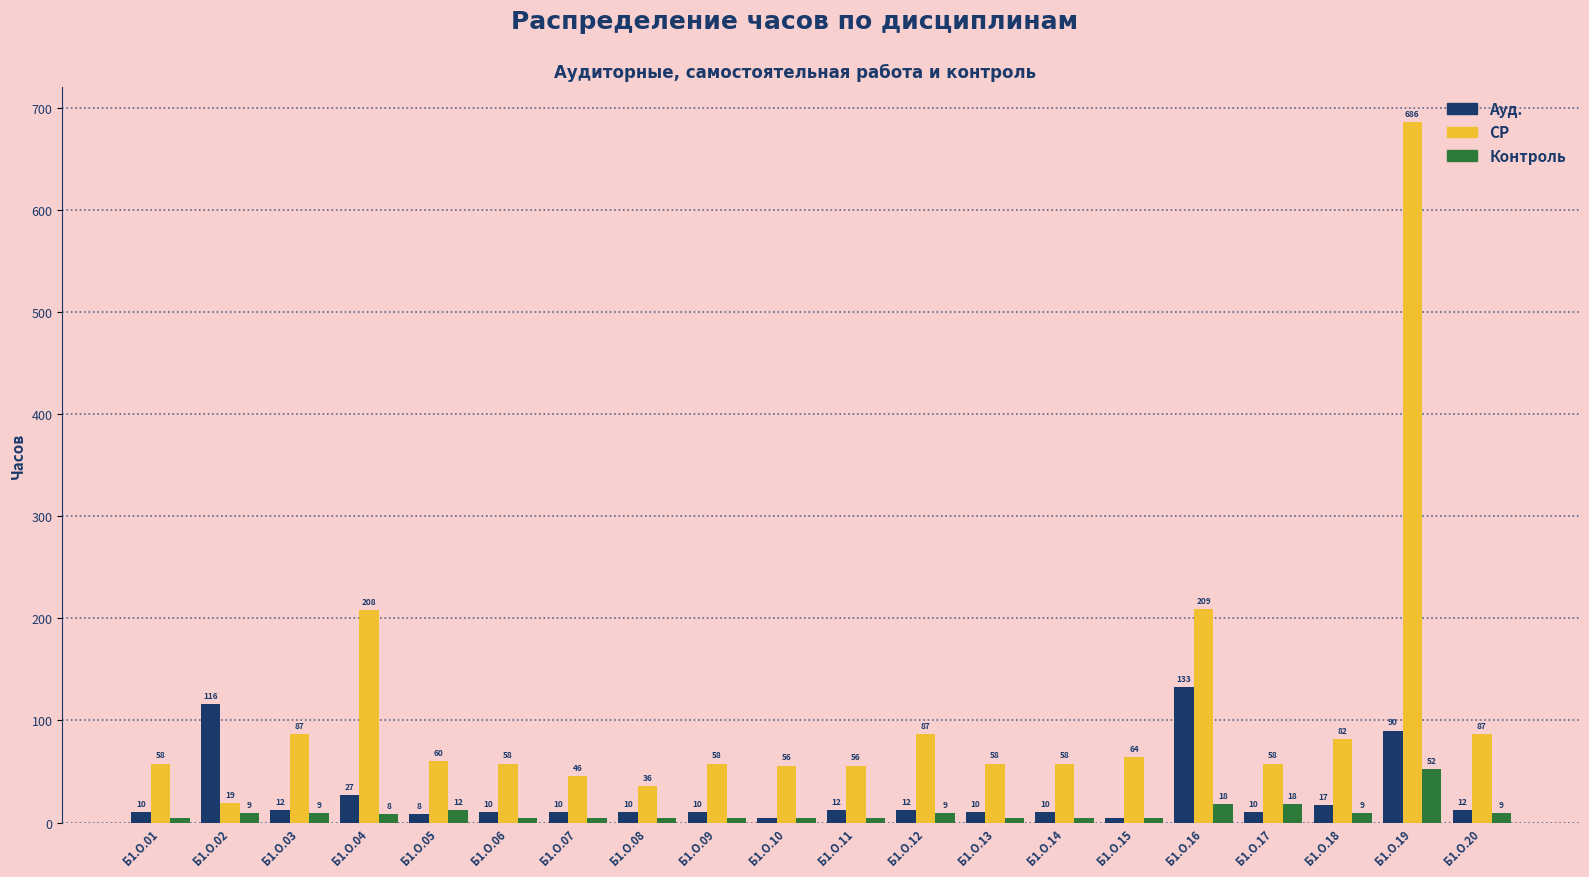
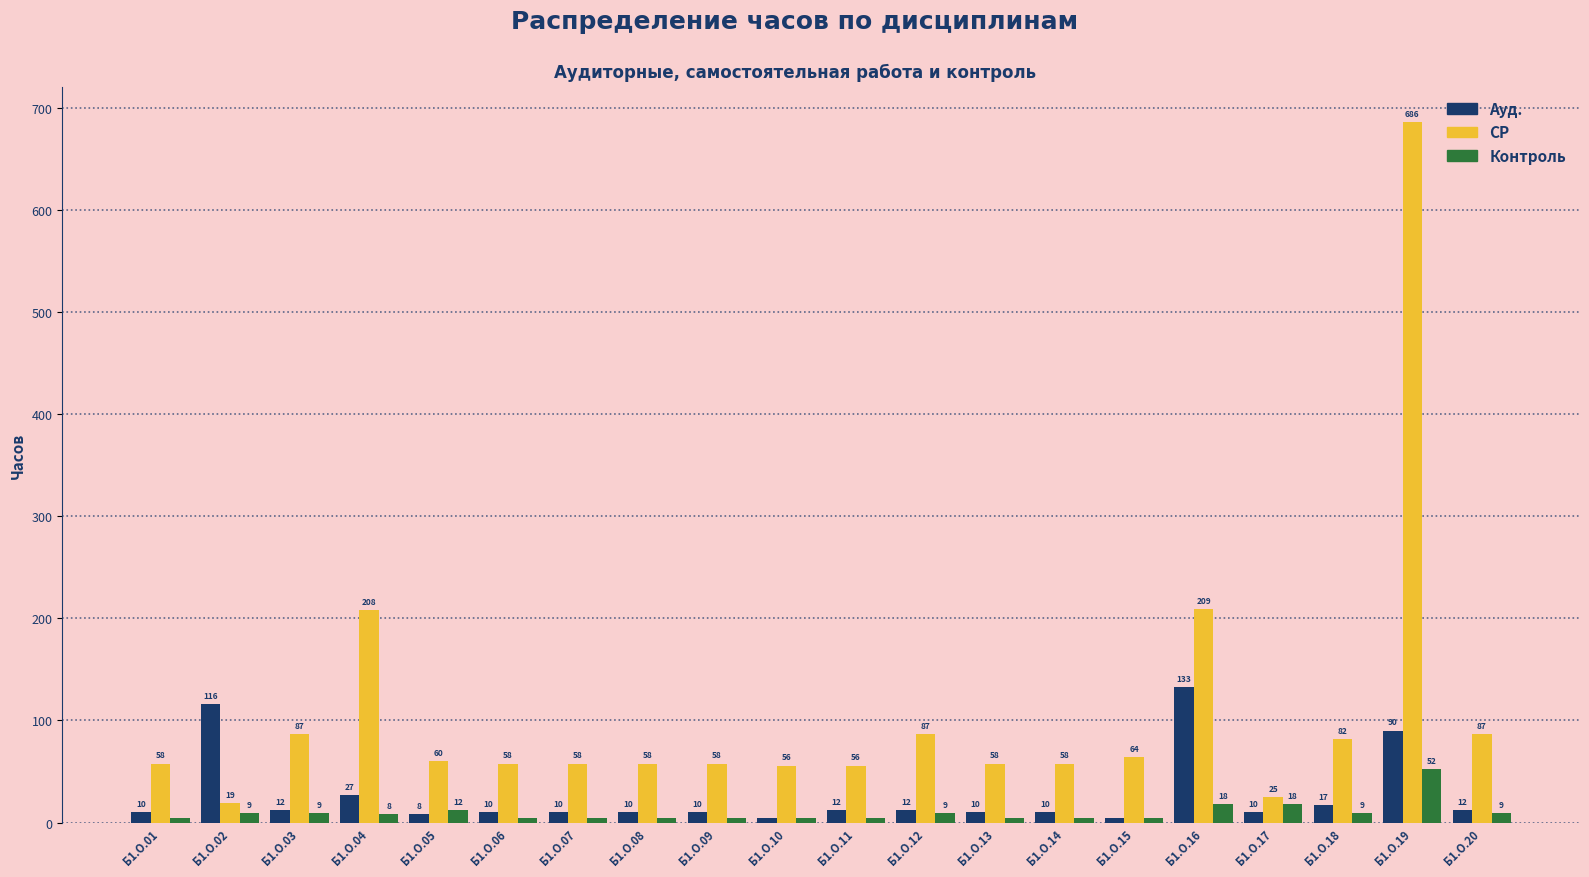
  {
    "Ауд.": {
      "Б1.О.01": 10,
      "Б1.О.02": 116,
      "Б1.О.03": 12,
      "Б1.О.04": 27,
      "Б1.О.05": 8,
      "Б1.О.06": 10,
      "Б1.О.07": 10,
      "Б1.О.08": 10,
      "Б1.О.09": 10,
      "Б1.О.11": 12,
      "Б1.О.12": 12,
      "Б1.О.13": 10,
      "Б1.О.14": 10,
      "Б1.О.16": 133,
      "Б1.О.17": 10,
      "Б1.О.18": 17,
      "Б1.О.19": 90,
      "Б1.О.20": 12
    },
    "СР": {
      "Б1.О.01": 58,
      "Б1.О.02": 19,
      "Б1.О.03": 87,
      "Б1.О.04": 208,
      "Б1.О.05": 60,
      "Б1.О.06": 58,
-     "Б1.О.07": 46,
-     "Б1.О.08": 36,
+     "Б1.О.07": 58,
+     "Б1.О.08": 58,
      "Б1.О.09": 58,
      "Б1.О.10": 56,
      "Б1.О.11": 56,
      "Б1.О.12": 87,
      "Б1.О.13": 58,
      "Б1.О.14": 58,
      "Б1.О.15": 64,
      "Б1.О.16": 209,
-     "Б1.О.17": 58,
+     "Б1.О.17": 25,
      "Б1.О.18": 82,
      "Б1.О.19": 686,
      "Б1.О.20": 87
    },
    "Контроль": {
      "Б1.О.02": 9,
      "Б1.О.03": 9,
      "Б1.О.04": 8,
      "Б1.О.05": 12,
      "Б1.О.12": 9,
      "Б1.О.16": 18,
      "Б1.О.17": 18,
      "Б1.О.18": 9,
      "Б1.О.19": 52,
      "Б1.О.20": 9
    }
  }
